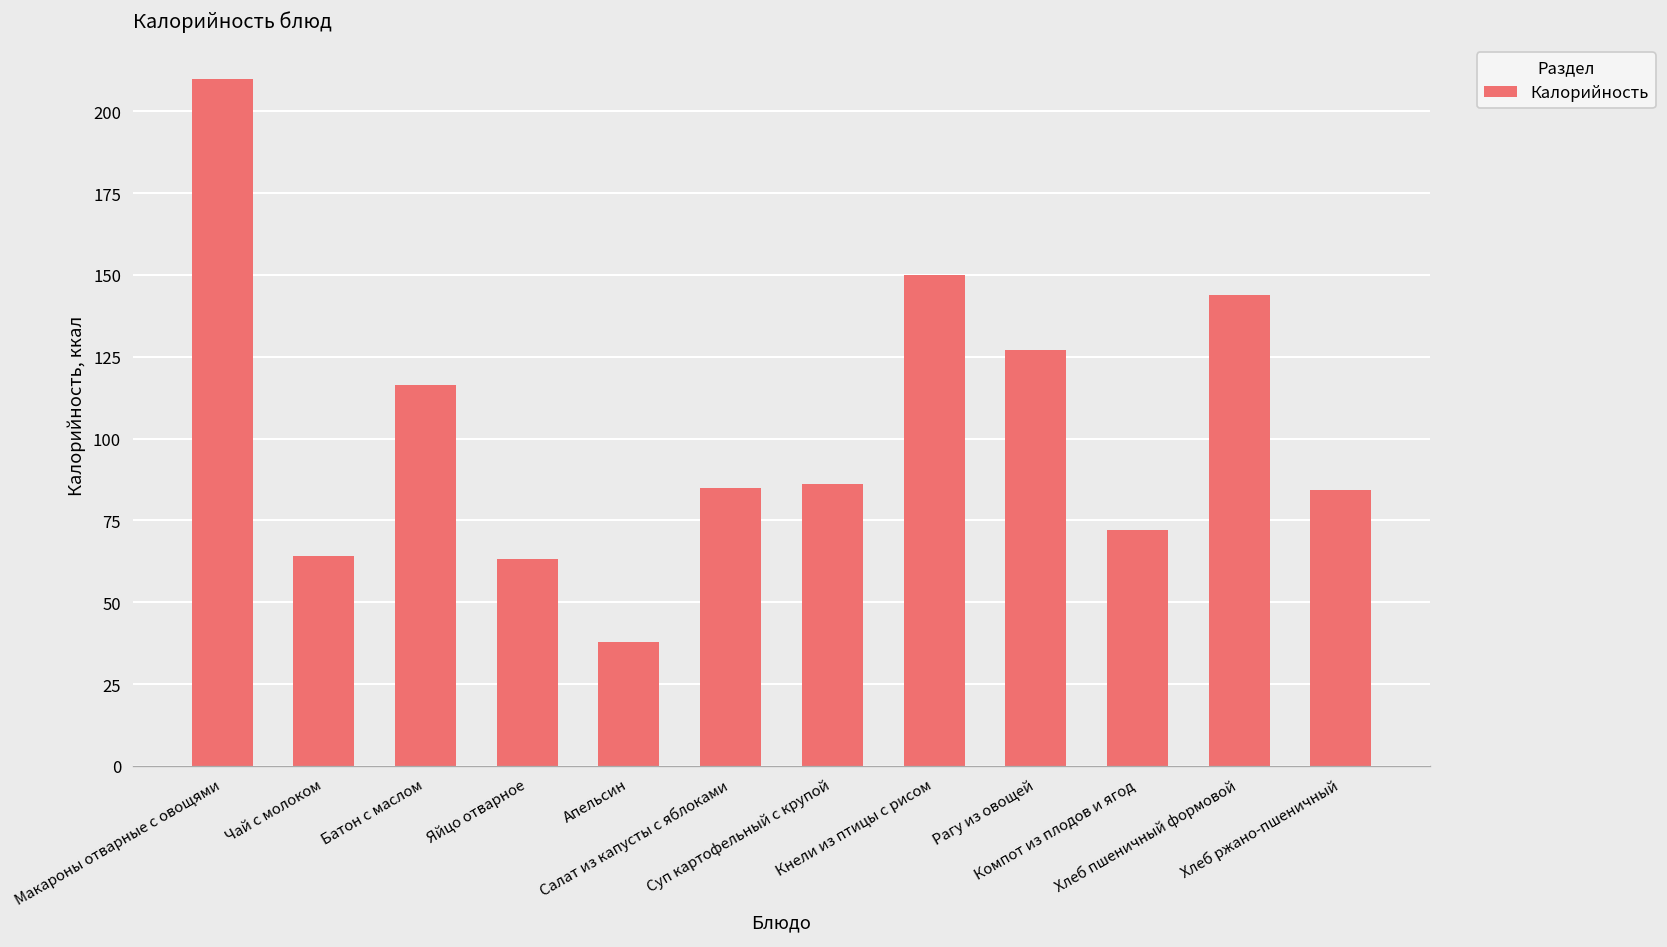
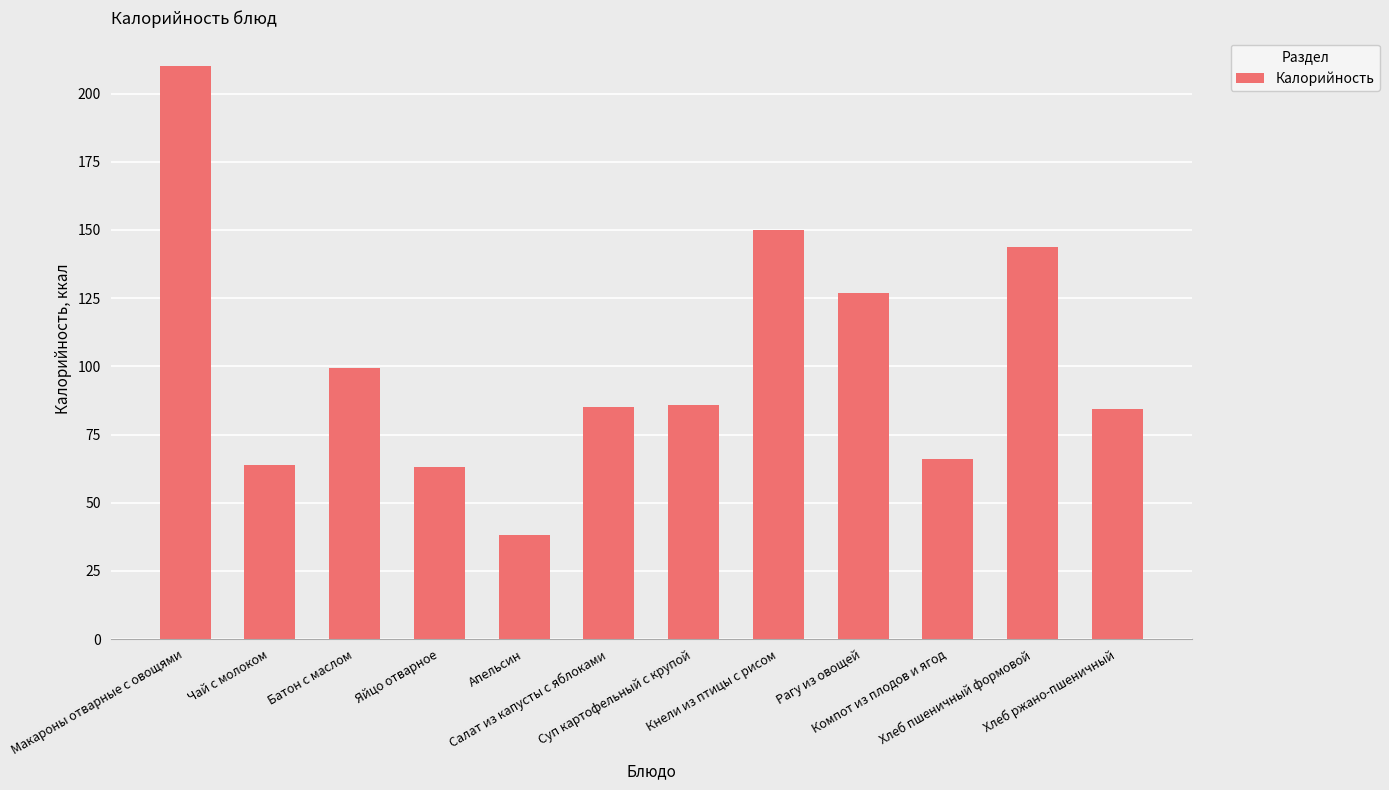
  {
    "Макароны отварные с овощями": 210,
    "Чай с молоком": 64,
-   "Батон с маслом": 117,
+   "Батон с маслом": 99,
    "Яйцо отварное": 63,
    "Апельсин": 38,
    "Салат из капусты с яблоками": 85,
    "Суп картофельный с крупой": 86,
    "Кнели из птицы с рисом": 150,
    "Рагу из овощей": 127,
-   "Компот из плодов и ягод": 72,
+   "Компот из плодов и ягод": 66,
    "Хлеб пшеничный формовой": 144,
    "Хлеб ржано-пшеничный": 84
  }
